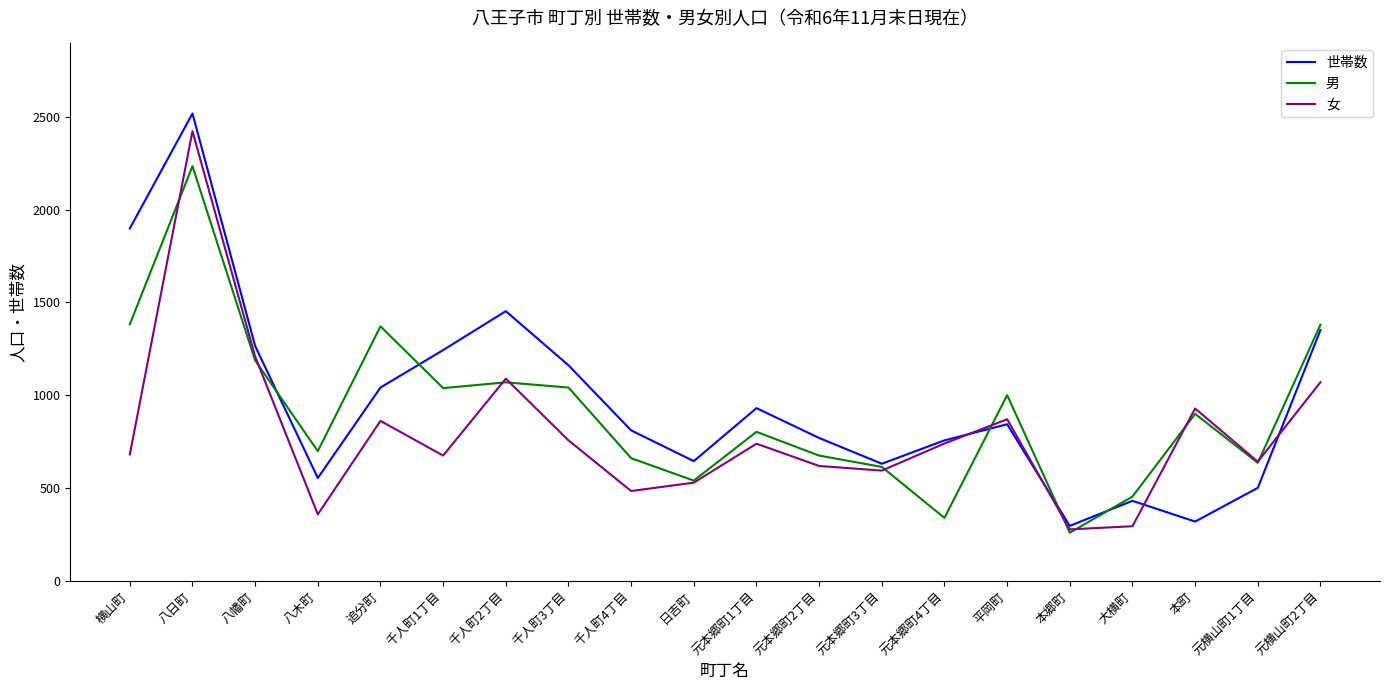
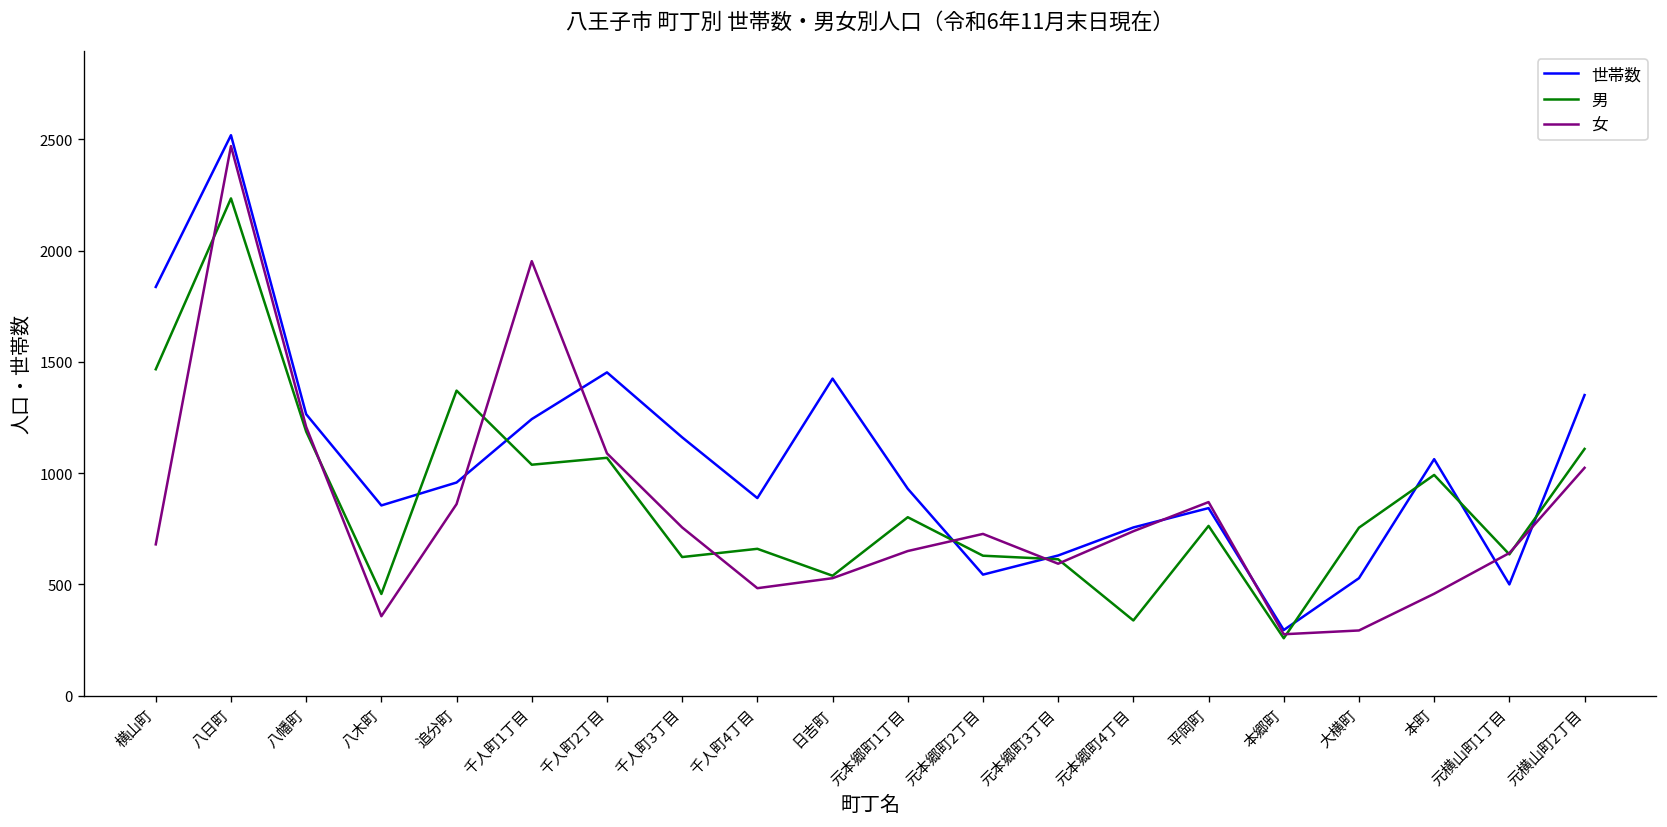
  {
    "世帯数": {
-     "横山町": 1900,
+     "横山町": 1840,
      "八日町": 2520,
      "八幡町": 1270,
-     "八木町": 550,
-     "追分町": 1040,
+     "八木町": 860,
+     "追分町": 960,
      "千人町1丁目": 1240,
      "千人町2丁目": 1450,
      "千人町3丁目": 1160,
-     "千人町4丁目": 810,
-     "日吉町": 640,
+     "千人町4丁目": 890,
+     "日吉町": 1430,
      "元本郷町1丁目": 930,
-     "元本郷町2丁目": 770,
+     "元本郷町2丁目": 540,
      "元本郷町3丁目": 630,
      "元本郷町4丁目": 760,
      "平岡町": 840,
      "本郷町": 300,
-     "大横町": 430,
-     "本町": 320,
+     "大横町": 530,
+     "本町": 1060,
      "元横山町1丁目": 500,
      "元横山町2丁目": 1350
    },
    "男": {
-     "横山町": 1380,
+     "横山町": 1470,
      "八日町": 2240,
      "八幡町": 1190,
-     "八木町": 700,
+     "八木町": 460,
      "追分町": 1370,
      "千人町1丁目": 1040,
      "千人町2丁目": 1070,
-     "千人町3丁目": 1040,
+     "千人町3丁目": 620,
      "千人町4丁目": 660,
      "元本郷町1丁目": 800,
-     "元本郷町2丁目": 670,
+     "元本郷町2丁目": 630,
      "元本郷町3丁目": 610,
      "元本郷町4丁目": 340,
-     "平岡町": 1000,
+     "平岡町": 760,
      "本郷町": 260,
-     "大横町": 450,
-     "本町": 900,
-     "元横山町2丁目": 1380
+     "大横町": 760,
+     "本町": 990,
+     "元横山町2丁目": 1110
    },
    "女": {
      "横山町": 680,
-     "八日町": 2420,
+     "八日町": 2470,
      "八幡町": 1210,
      "八木町": 360,
      "追分町": 860,
-     "千人町1丁目": 670,
+     "千人町1丁目": 1950,
      "千人町2丁目": 1090,
      "千人町3丁目": 760,
      "千人町4丁目": 480,
-     "元本郷町1丁目": 740,
-     "元本郷町2丁目": 620,
+     "元本郷町1丁目": 650,
+     "元本郷町2丁目": 730,
      "元本郷町3丁目": 590,
      "元本郷町4丁目": 740,
      "平岡町": 870,
      "本郷町": 280,
      "大横町": 290,
-     "本町": 930,
-     "元横山町2丁目": 1070
+     "本町": 460,
+     "元横山町2丁目": 1020
    }
  }
